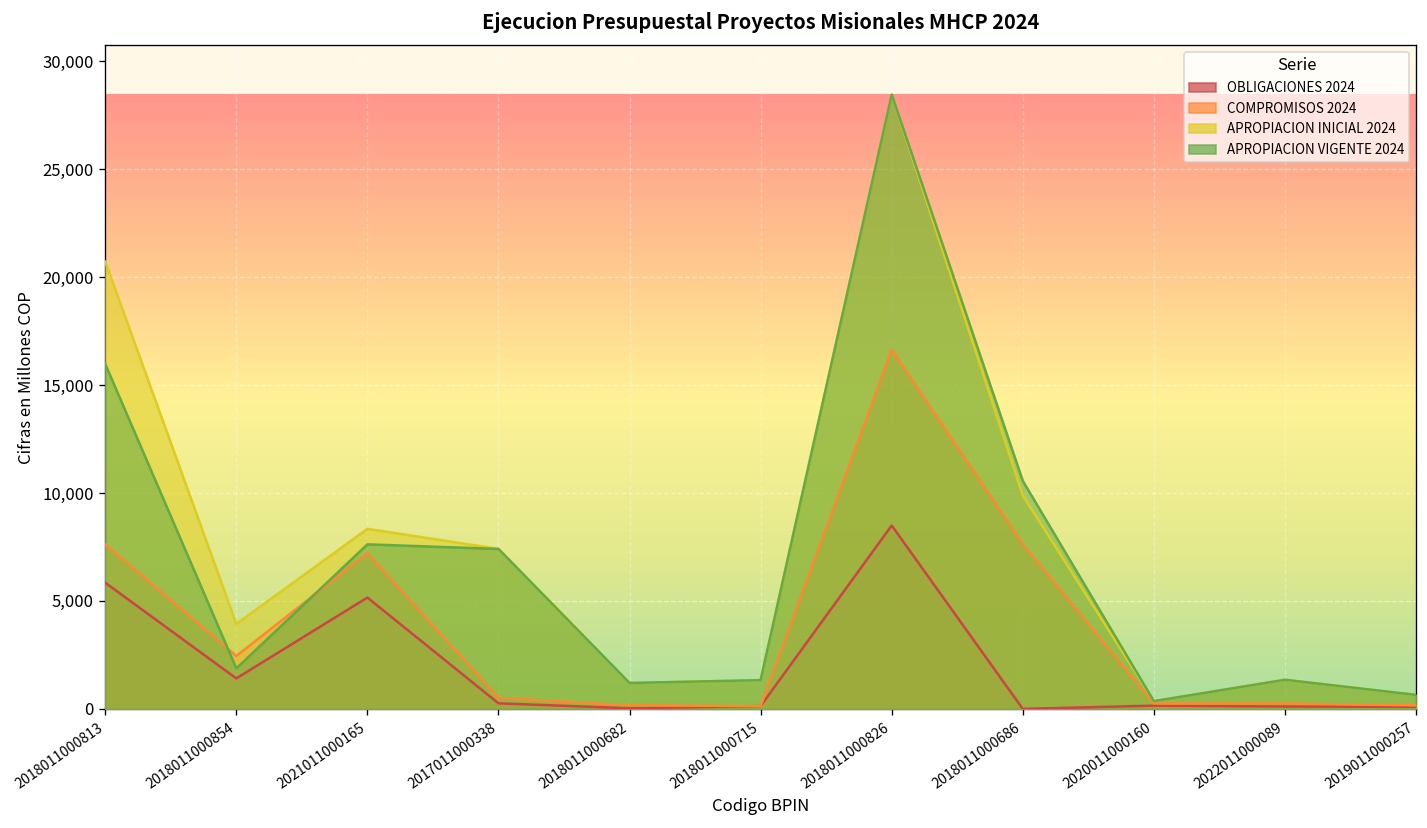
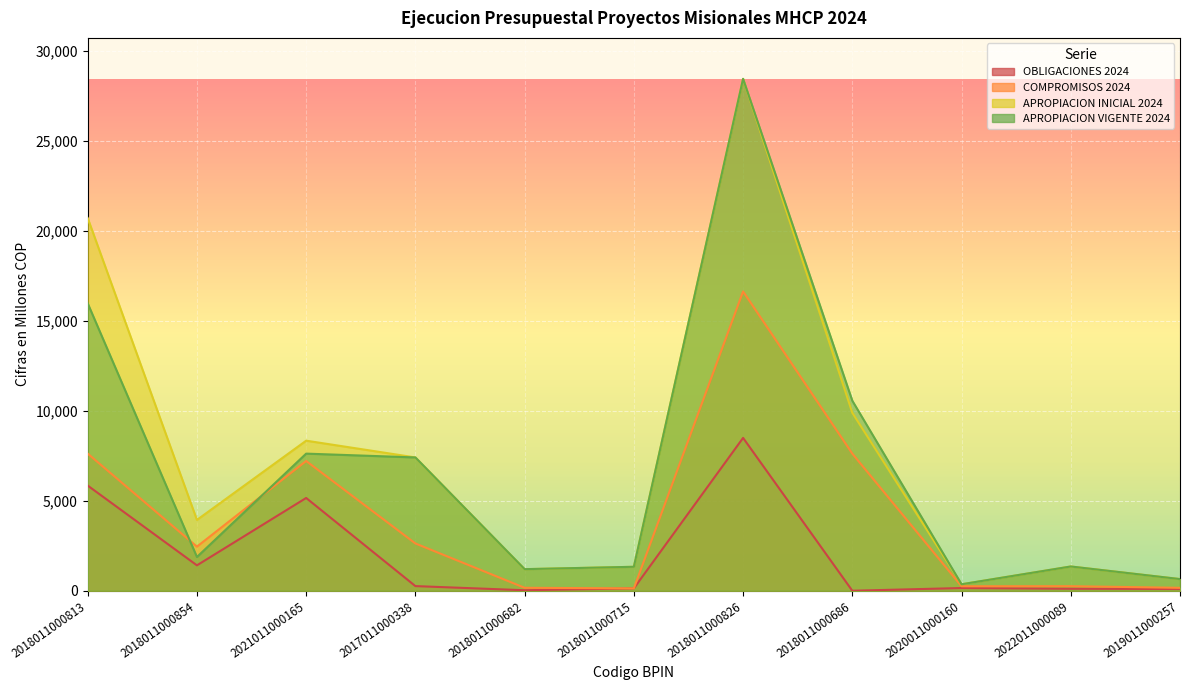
  {
    "OBLIGACIONES 2024": {
      "2018011000813": "5,800",
      "2018011000854": "1,400",
      "2021011000165": "5,200",
      "2017011000338": "300",
      "2018011000826": "8,500",
      "2018011000686": "0",
      "2022011000089": "100"
    },
    "COMPROMISOS 2024": {
      "2018011000813": "7,600",
      "2018011000854": "2,500",
      "2021011000165": "7,200",
-     "2017011000338": "500",
+     "2017011000338": "2,600",
      "2018011000826": "16,600",
      "2018011000686": "7,600",
      "2022011000089": "300"
    },
    "APROPIACION INICIAL 2024": {
      "2018011000813": "20,700",
      "2018011000854": "3,900",
      "2021011000165": "8,300",
      "2018011000686": "9,900"
    },
    "APROPIACION VIGENTE 2024": {
      "2018011000813": "16,000",
      "2018011000854": "1,900",
      "2021011000165": "7,600",
      "2018011000686": "10,600"
    }
  }
